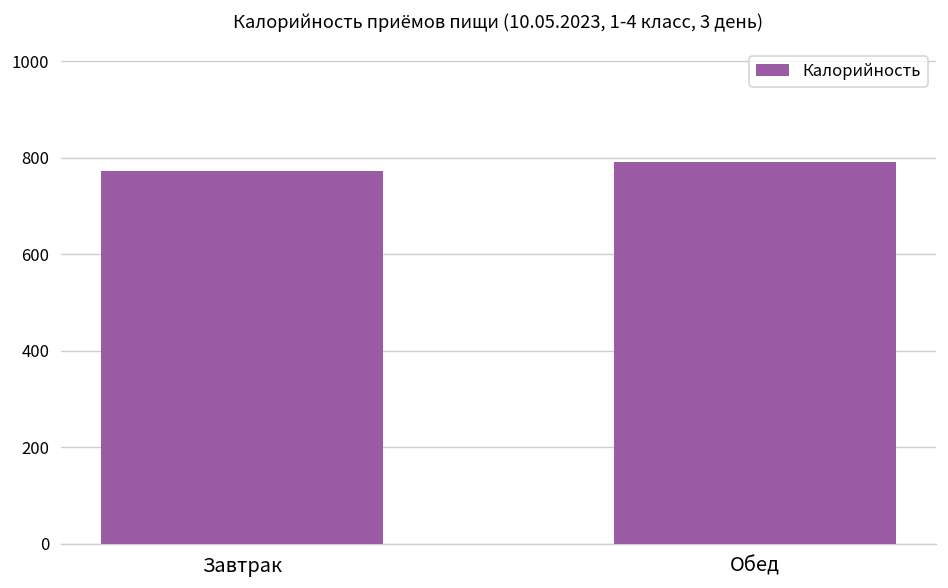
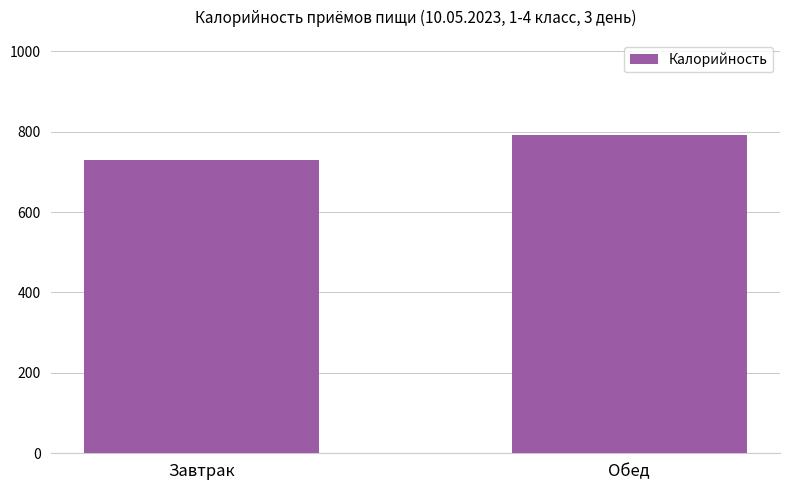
  {
-   "Завтрак": 770,
+   "Завтрак": 730,
    "Обед": 790
  }
